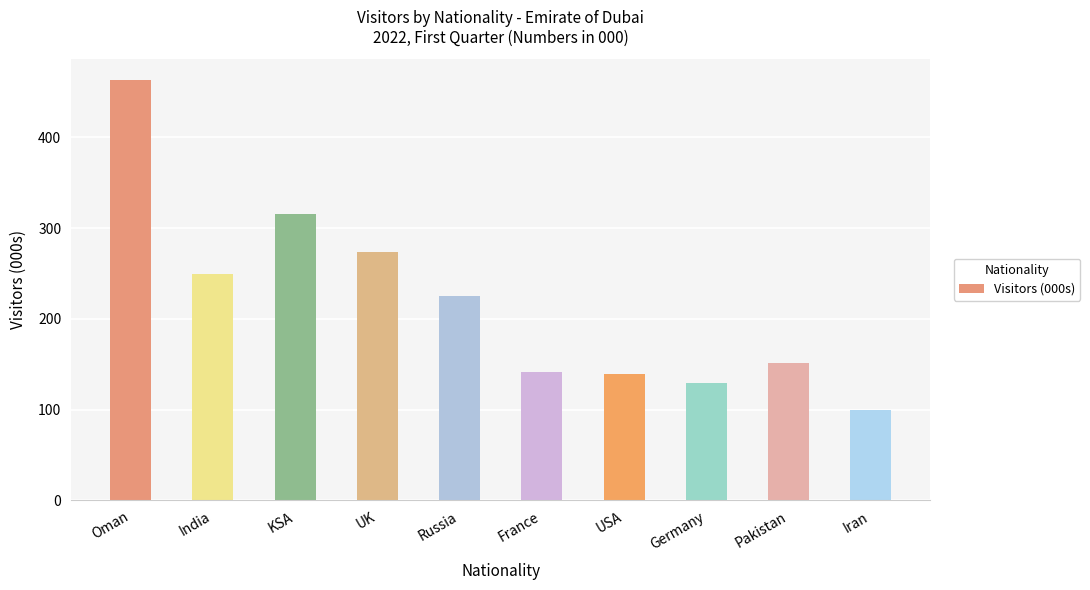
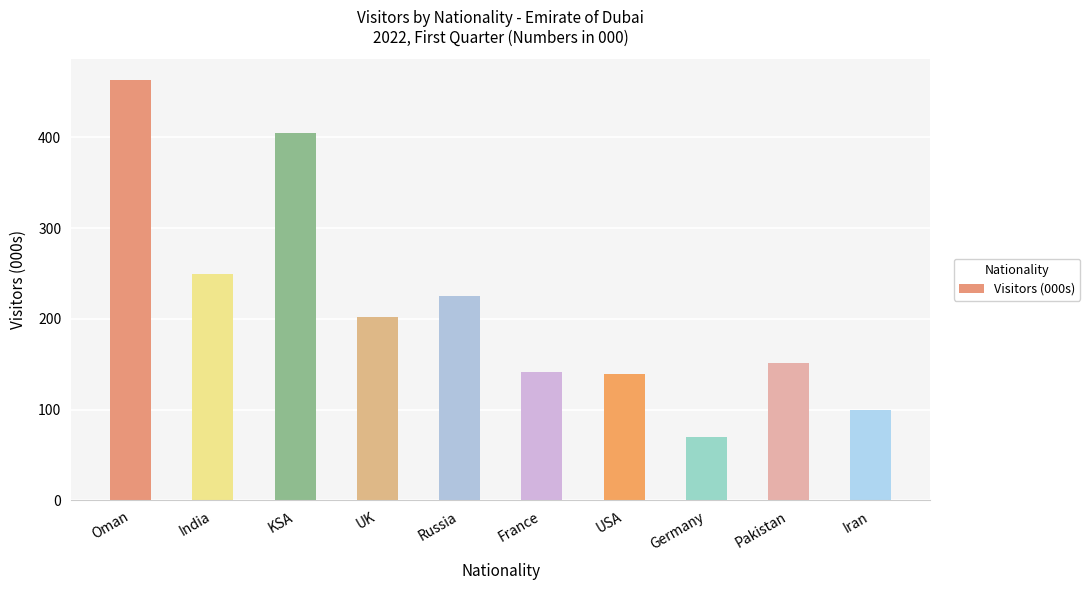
  {
    "Oman": 460,
    "India": 250,
-   "KSA": 320,
-   "UK": 270,
+   "KSA": 410,
+   "UK": 200,
    "Russia": 230,
    "France": 140,
    "USA": 140,
-   "Germany": 130,
+   "Germany": 70,
    "Pakistan": 150,
    "Iran": 100
  }
